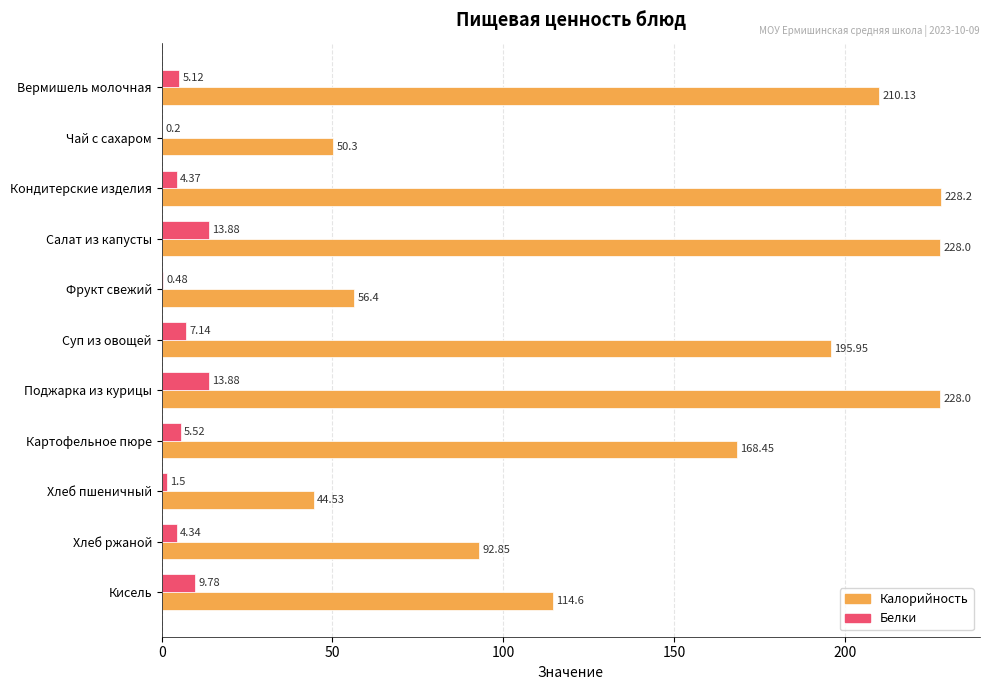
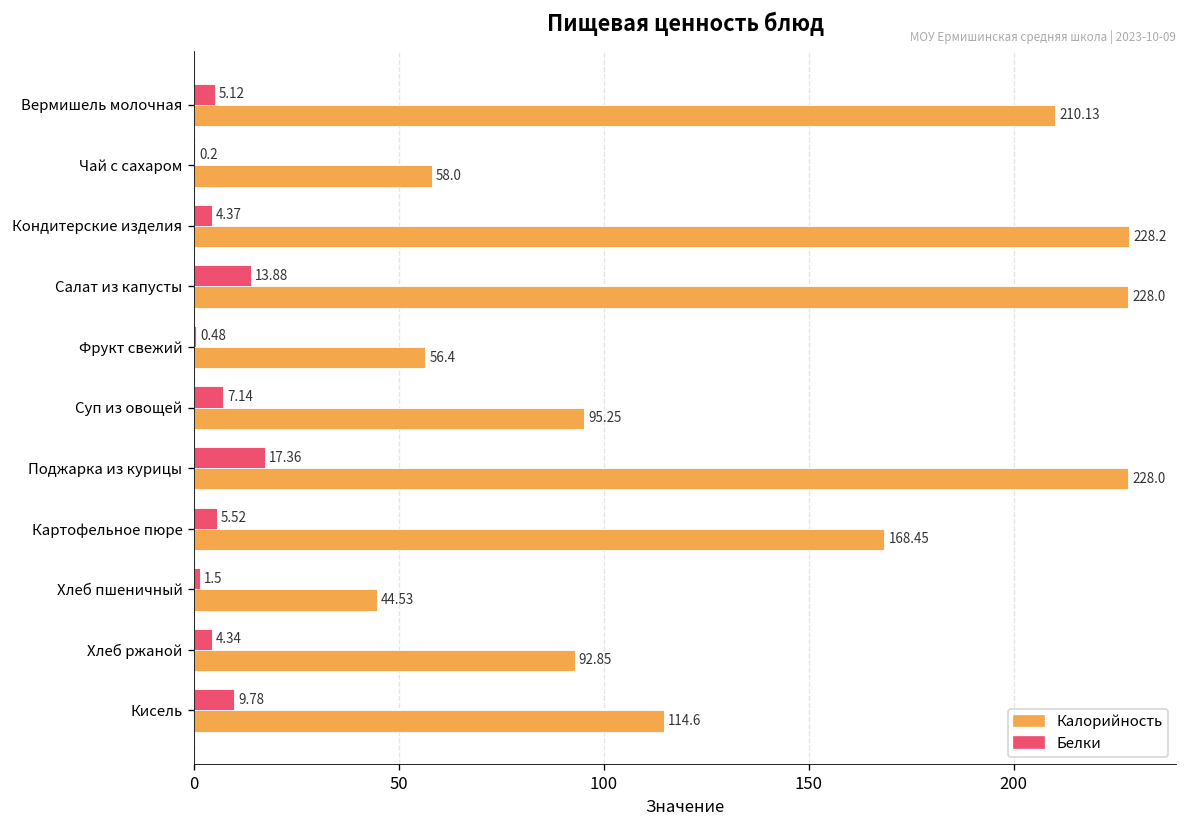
  {
    "Калорийность": {
      "Вермишель молочная": 210.13,
-     "Чай с сахаром": 50.3,
+     "Чай с сахаром": 58.0,
      "Кондитерские изделия": 228.2,
      "Салат из капусты": 228.0,
      "Фрукт свежий": 56.4,
-     "Суп из овощей": 195.95,
+     "Суп из овощей": 95.25,
      "Поджарка из курицы": 228.0,
      "Картофельное пюре": 168.45,
      "Хлеб пшеничный": 44.53,
      "Хлеб ржаной": 92.85,
      "Кисель": 114.6
    },
    "Белки": {
      "Вермишель молочная": 5.12,
      "Чай с сахаром": 0.2,
      "Кондитерские изделия": 4.37,
      "Салат из капусты": 13.88,
      "Фрукт свежий": 0.48,
      "Суп из овощей": 7.14,
-     "Поджарка из курицы": 13.88,
+     "Поджарка из курицы": 17.36,
      "Картофельное пюре": 5.52,
      "Хлеб пшеничный": 1.5,
      "Хлеб ржаной": 4.34,
      "Кисель": 9.78
    }
  }
